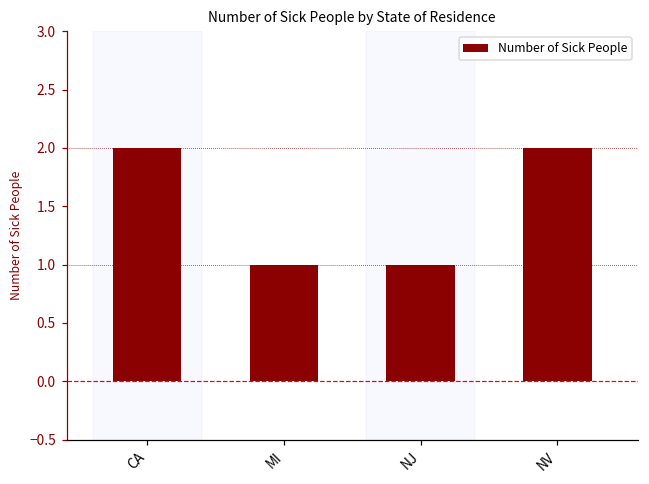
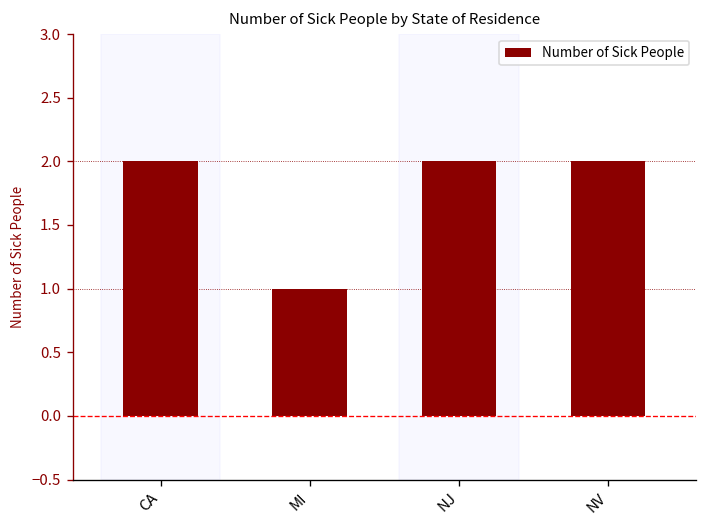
  {
    "CA": 2,
    "MI": 1,
-   "NJ": 1,
+   "NJ": 2,
    "NV": 2
  }
